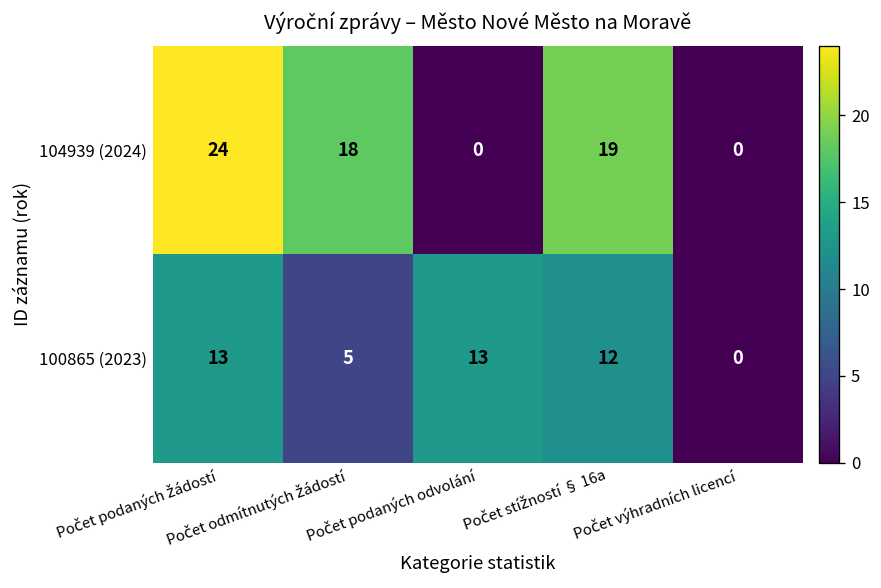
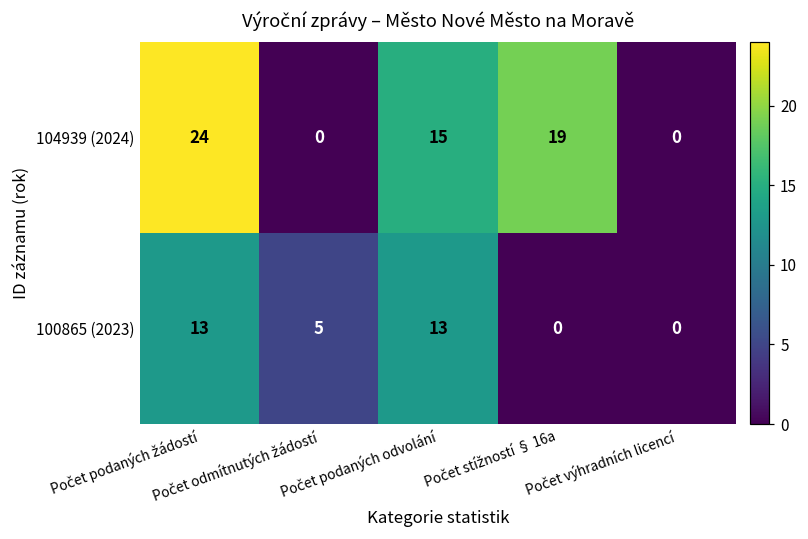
  {
    "104939 (2024)": {
      "Počet podaných žádostí": 24,
-     "Počet odmítnutých žádostí": 18,
-     "Počet podaných odvolání": 0,
+     "Počet odmítnutých žádostí": 0,
+     "Počet podaných odvolání": 15,
      "Počet stížností § 16a": 19,
      "Počet výhradních licencí": 0
    },
    "100865 (2023)": {
      "Počet podaných žádostí": 13,
      "Počet odmítnutých žádostí": 5,
      "Počet podaných odvolání": 13,
-     "Počet stížností § 16a": 12,
+     "Počet stížností § 16a": 0,
      "Počet výhradních licencí": 0
    }
  }
